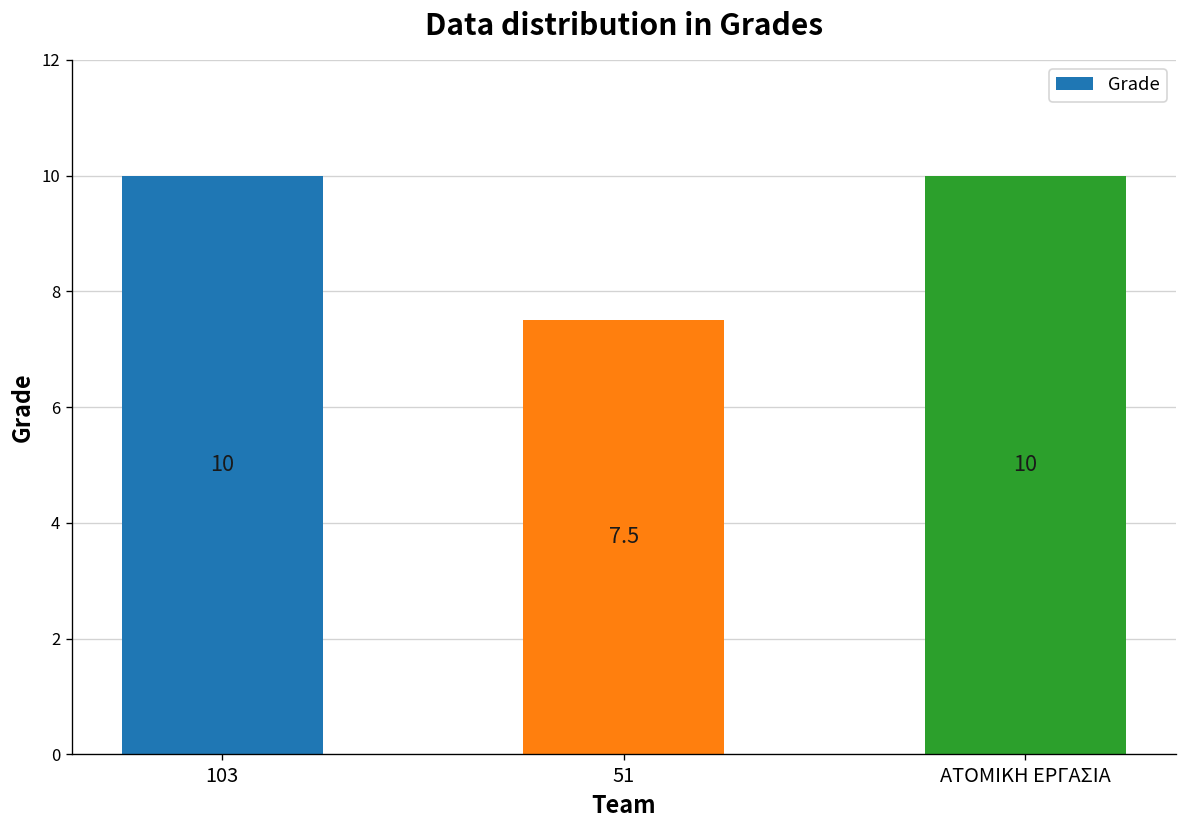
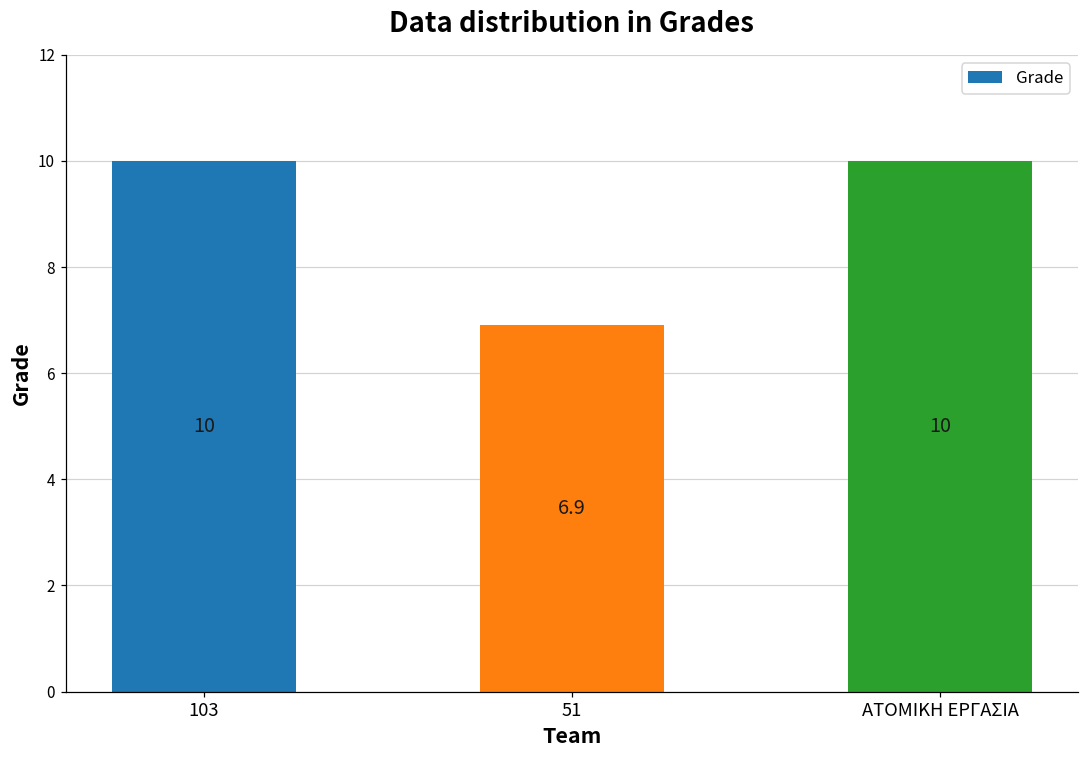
  {
    "103": 10,
-   "51": 7.5,
+   "51": 6.9,
    "ΑΤΟΜΙΚΗ ΕΡΓΑΣΙΑ": 10
  }
